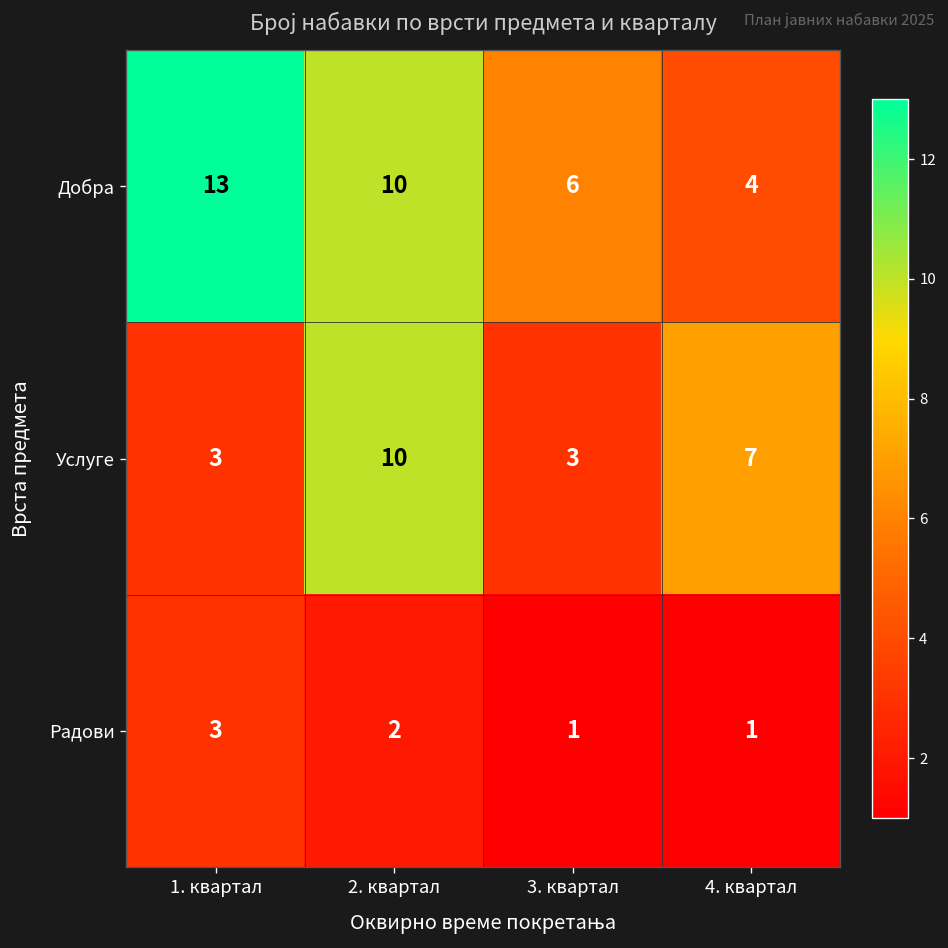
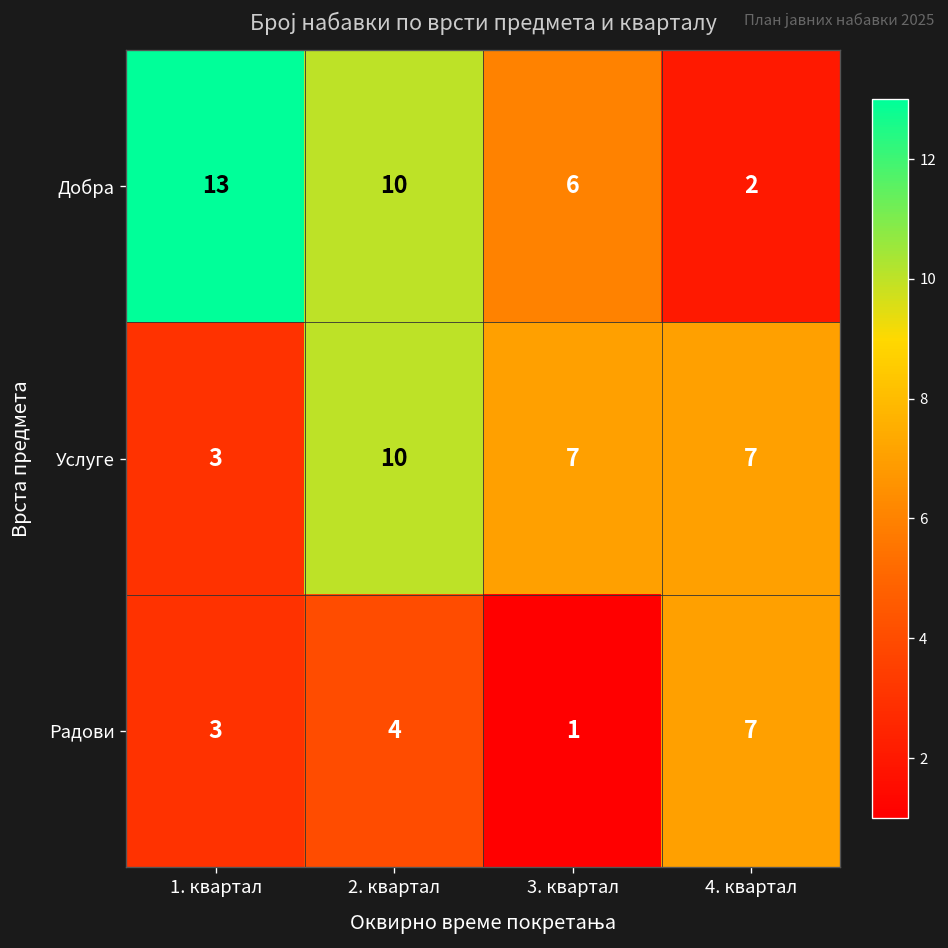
  {
    "Добра": {
      "1. квартал": 13,
      "2. квартал": 10,
      "3. квартал": 6,
-     "4. квартал": 4
+     "4. квартал": 2
    },
    "Услуге": {
      "1. квартал": 3,
      "2. квартал": 10,
-     "3. квартал": 3,
+     "3. квартал": 7,
      "4. квартал": 7
    },
    "Радови": {
      "1. квартал": 3,
-     "2. квартал": 2,
+     "2. квартал": 4,
      "3. квартал": 1,
-     "4. квартал": 1
+     "4. квартал": 7
    }
  }
